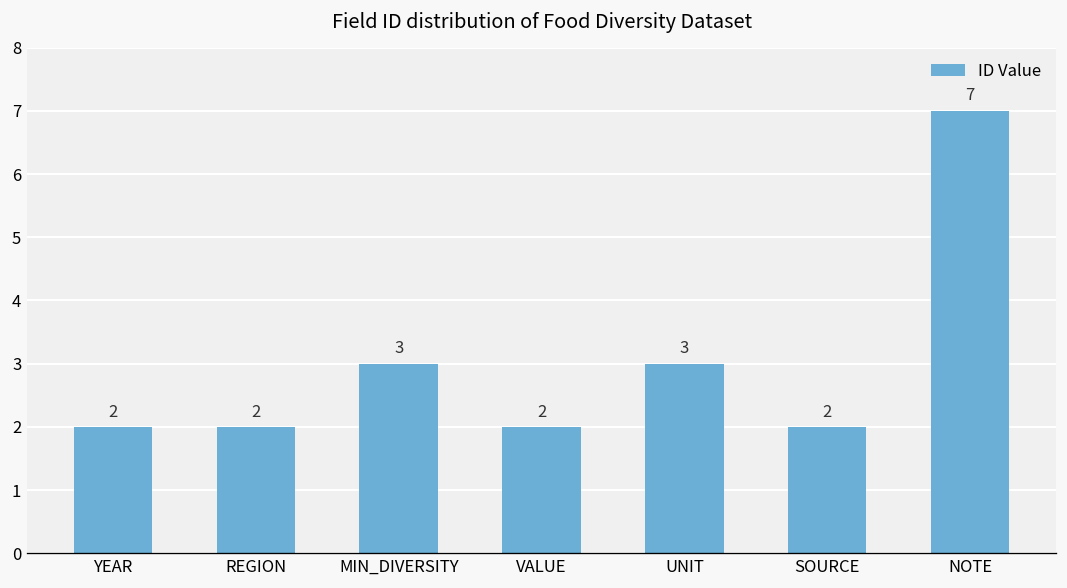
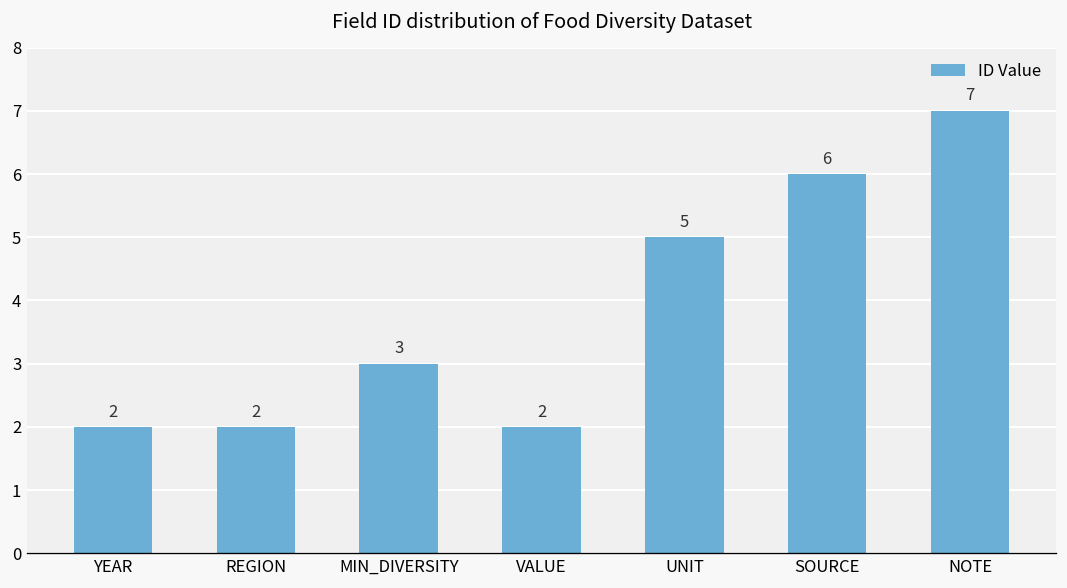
  {
    "YEAR": 2,
    "REGION": 2,
    "MIN_DIVERSITY": 3,
    "VALUE": 2,
-   "UNIT": 3,
-   "SOURCE": 2,
+   "UNIT": 5,
+   "SOURCE": 6,
    "NOTE": 7
  }
